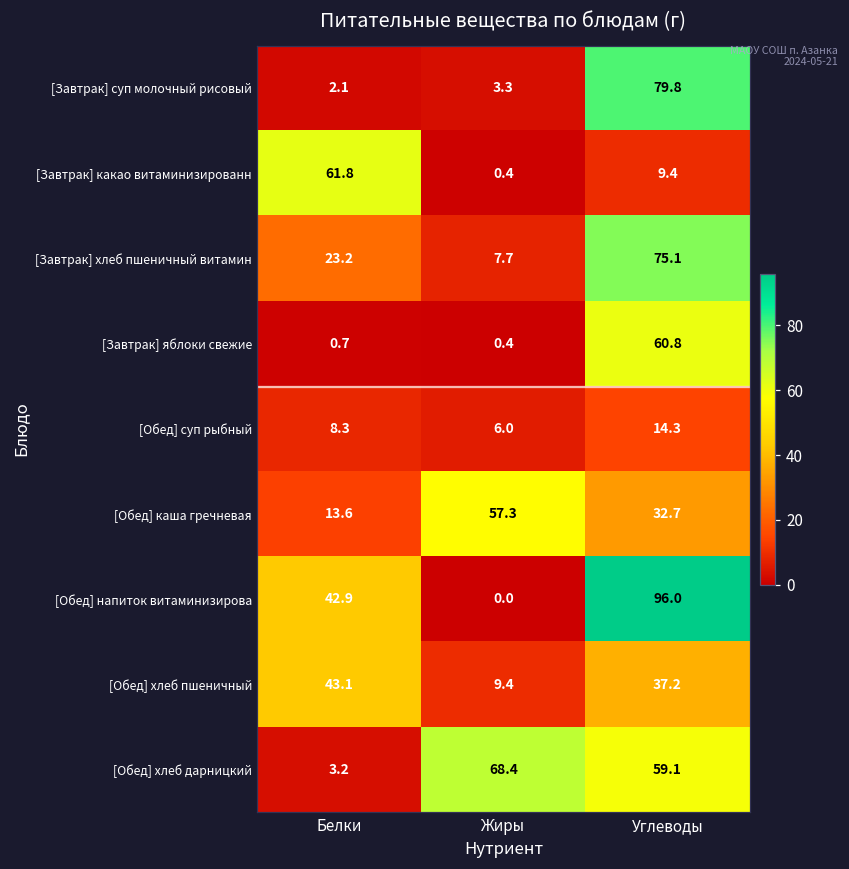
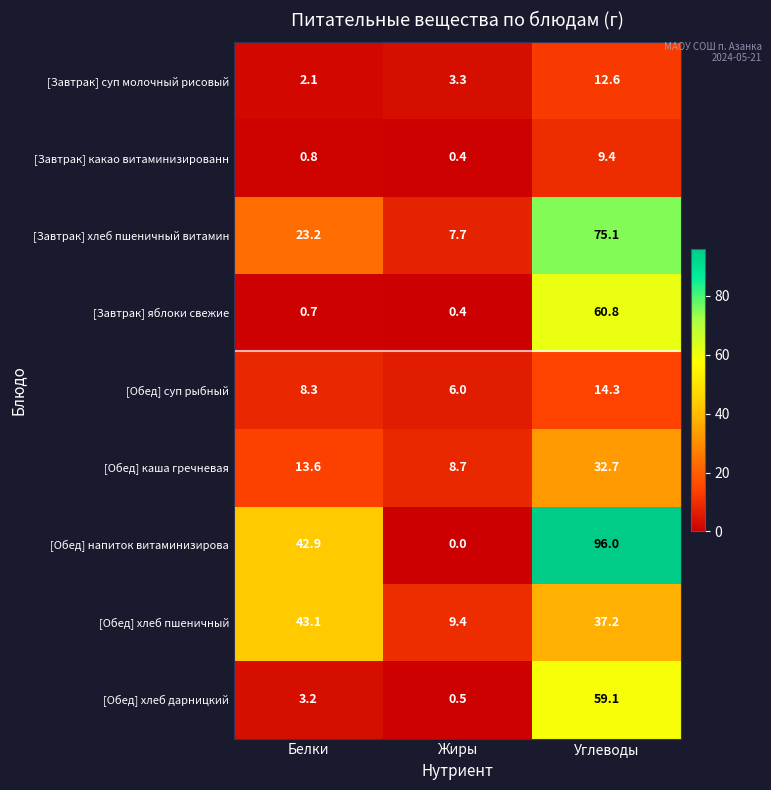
  {
    "[Завтрак] суп молочный рисовый": {
      "Белки": 2.1,
      "Жиры": 3.3,
-     "Углеводы": 79.8
+     "Углеводы": 12.6
    },
    "[Завтрак] какао витаминизированн": {
-     "Белки": 61.8,
+     "Белки": 0.8,
      "Жиры": 0.4,
      "Углеводы": 9.4
    },
    "[Завтрак] хлеб пшеничный витамин": {
      "Белки": 23.2,
      "Жиры": 7.7,
      "Углеводы": 75.1
    },
    "[Завтрак] яблоки свежие": {
      "Белки": 0.7,
      "Жиры": 0.4,
      "Углеводы": 60.8
    },
    "[Обед] суп рыбный": {
      "Белки": 8.3,
      "Жиры": 6.0,
      "Углеводы": 14.3
    },
    "[Обед] каша гречневая": {
      "Белки": 13.6,
-     "Жиры": 57.3,
+     "Жиры": 8.7,
      "Углеводы": 32.7
    },
    "[Обед] напиток витаминизирова": {
      "Белки": 42.9,
      "Жиры": 0.0,
      "Углеводы": 96.0
    },
    "[Обед] хлеб пшеничный": {
      "Белки": 43.1,
      "Жиры": 9.4,
      "Углеводы": 37.2
    },
    "[Обед] хлеб дарницкий": {
      "Белки": 3.2,
-     "Жиры": 68.4,
+     "Жиры": 0.5,
      "Углеводы": 59.1
    }
  }
